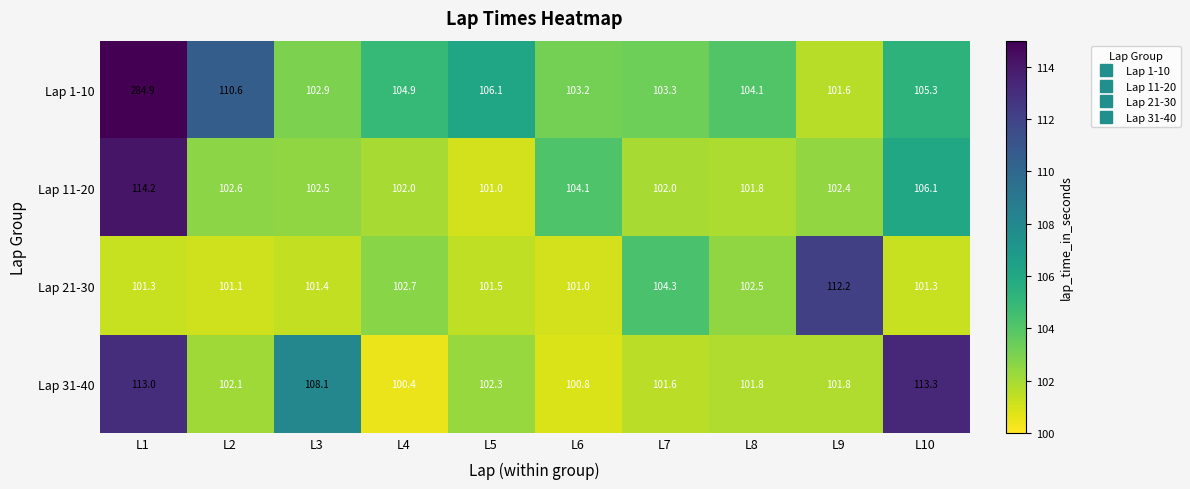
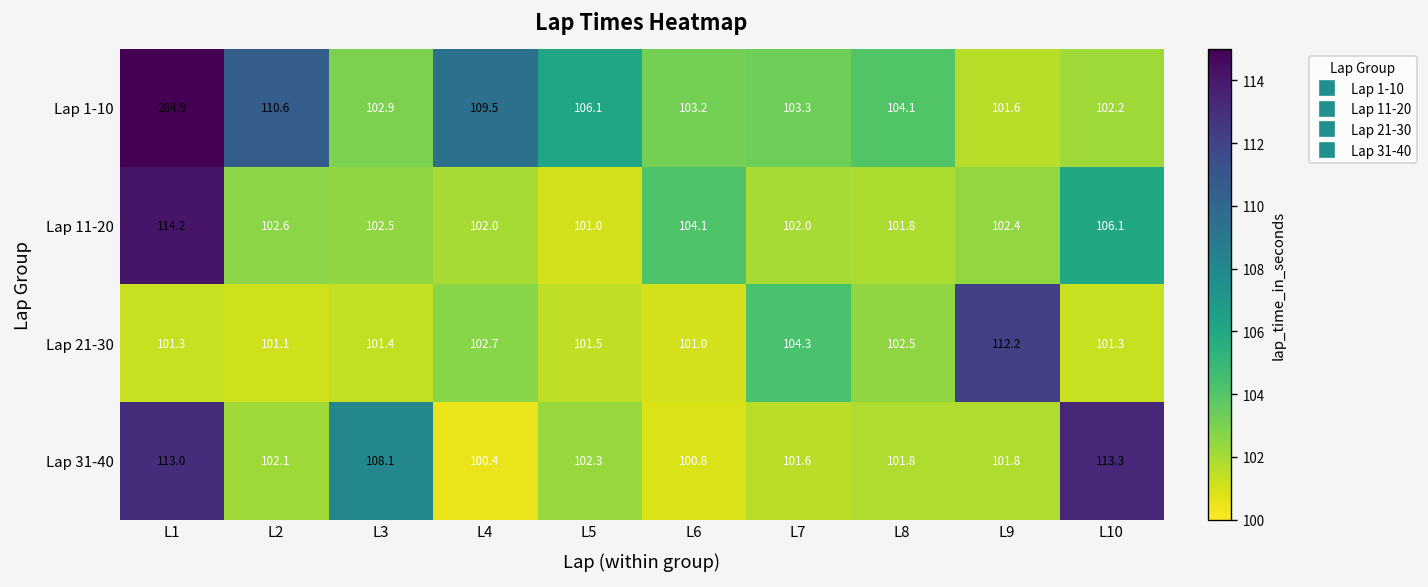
  {
    "Lap 1-10": {
      "L1": 284.9,
      "L2": 110.6,
      "L3": 102.9,
-     "L4": 104.9,
+     "L4": 109.5,
      "L5": 106.1,
      "L6": 103.2,
      "L7": 103.3,
      "L8": 104.1,
      "L9": 101.6,
-     "L10": 105.3
+     "L10": 102.2
    },
    "Lap 11-20": {
      "L1": 114.2,
      "L2": 102.6,
      "L3": 102.5,
      "L4": 102.0,
      "L5": 101.0,
      "L6": 104.1,
      "L7": 102.0,
      "L8": 101.8,
      "L9": 102.4,
      "L10": 106.1
    },
    "Lap 21-30": {
      "L1": 101.3,
      "L2": 101.1,
      "L3": 101.4,
      "L4": 102.7,
      "L5": 101.5,
      "L6": 101.0,
      "L7": 104.3,
      "L8": 102.5,
      "L9": 112.2,
      "L10": 101.3
    },
    "Lap 31-40": {
      "L1": 113.0,
      "L2": 102.1,
      "L3": 108.1,
      "L4": 100.4,
      "L5": 102.3,
      "L6": 100.8,
      "L7": 101.6,
      "L8": 101.8,
      "L9": 101.8,
      "L10": 113.3
    }
  }
